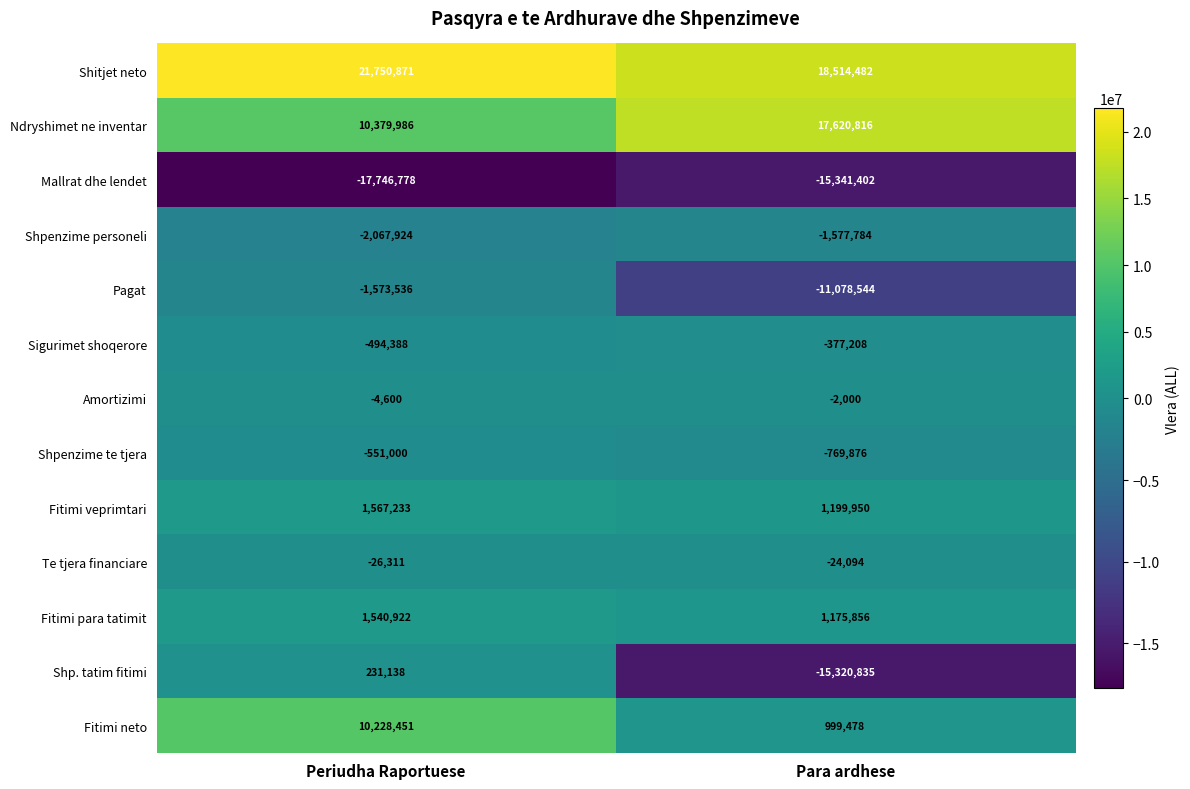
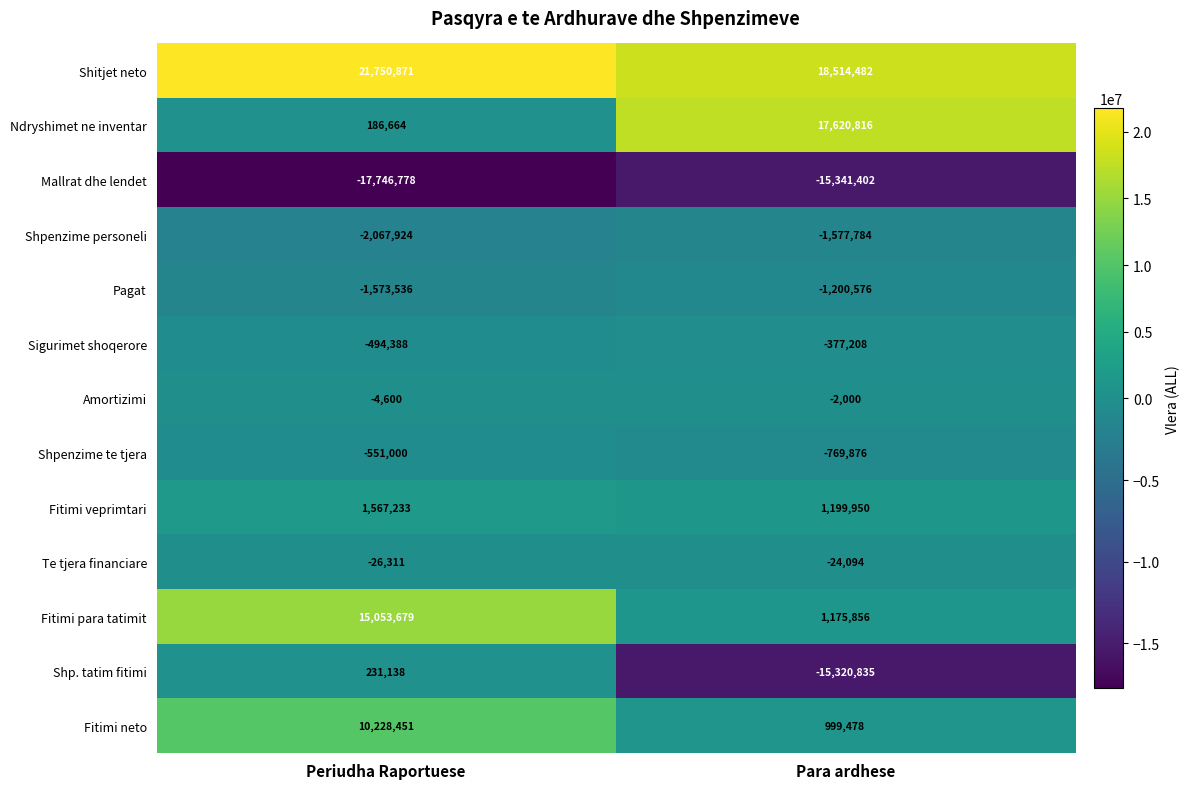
  {
    "Shitjet neto": {
      "Periudha Raportuese": "21,750,871",
      "Para ardhese": "18,514,482"
    },
    "Ndryshimet ne inventar": {
-     "Periudha Raportuese": "10,379,986",
+     "Periudha Raportuese": "186,664",
      "Para ardhese": "17,620,816"
    },
    "Mallrat dhe lendet": {
      "Periudha Raportuese": "-17,746,778",
      "Para ardhese": "-15,341,402"
    },
    "Shpenzime personeli": {
      "Periudha Raportuese": "-2,067,924",
      "Para ardhese": "-1,577,784"
    },
    "Pagat": {
      "Periudha Raportuese": "-1,573,536",
-     "Para ardhese": "-11,078,544"
+     "Para ardhese": "-1,200,576"
    },
    "Sigurimet shoqerore": {
      "Periudha Raportuese": "-494,388",
      "Para ardhese": "-377,208"
    },
    "Amortizimi": {
      "Periudha Raportuese": "-4,600",
      "Para ardhese": "-2,000"
    },
    "Shpenzime te tjera": {
      "Periudha Raportuese": "-551,000",
      "Para ardhese": "-769,876"
    },
    "Fitimi veprimtari": {
      "Periudha Raportuese": "1,567,233",
      "Para ardhese": "1,199,950"
    },
    "Te tjera financiare": {
      "Periudha Raportuese": "-26,311",
      "Para ardhese": "-24,094"
    },
    "Fitimi para tatimit": {
-     "Periudha Raportuese": "1,540,922",
+     "Periudha Raportuese": "15,053,679",
      "Para ardhese": "1,175,856"
    },
    "Shp. tatim fitimi": {
      "Periudha Raportuese": "231,138",
      "Para ardhese": "-15,320,835"
    },
    "Fitimi neto": {
      "Periudha Raportuese": "10,228,451",
      "Para ardhese": "999,478"
    }
  }
